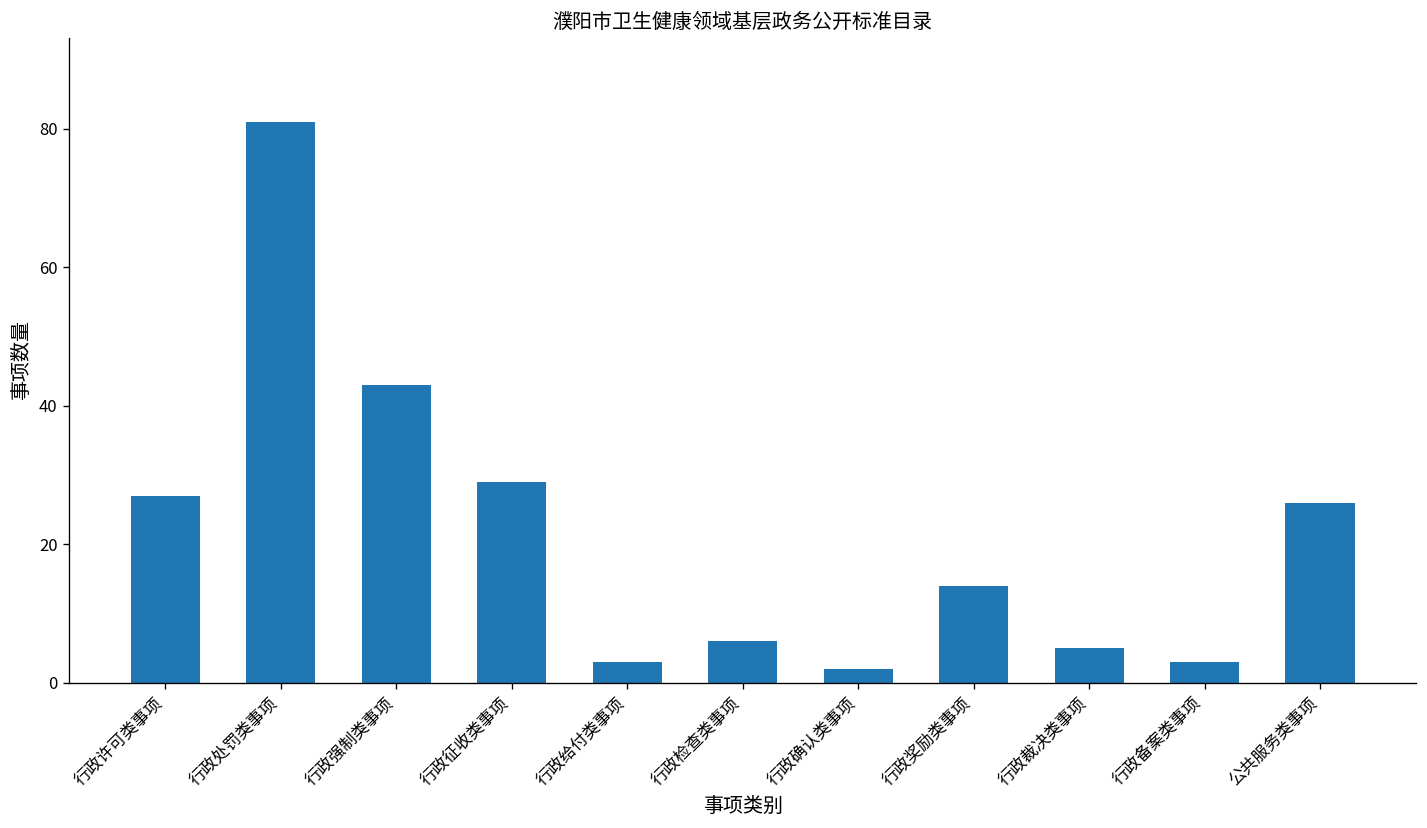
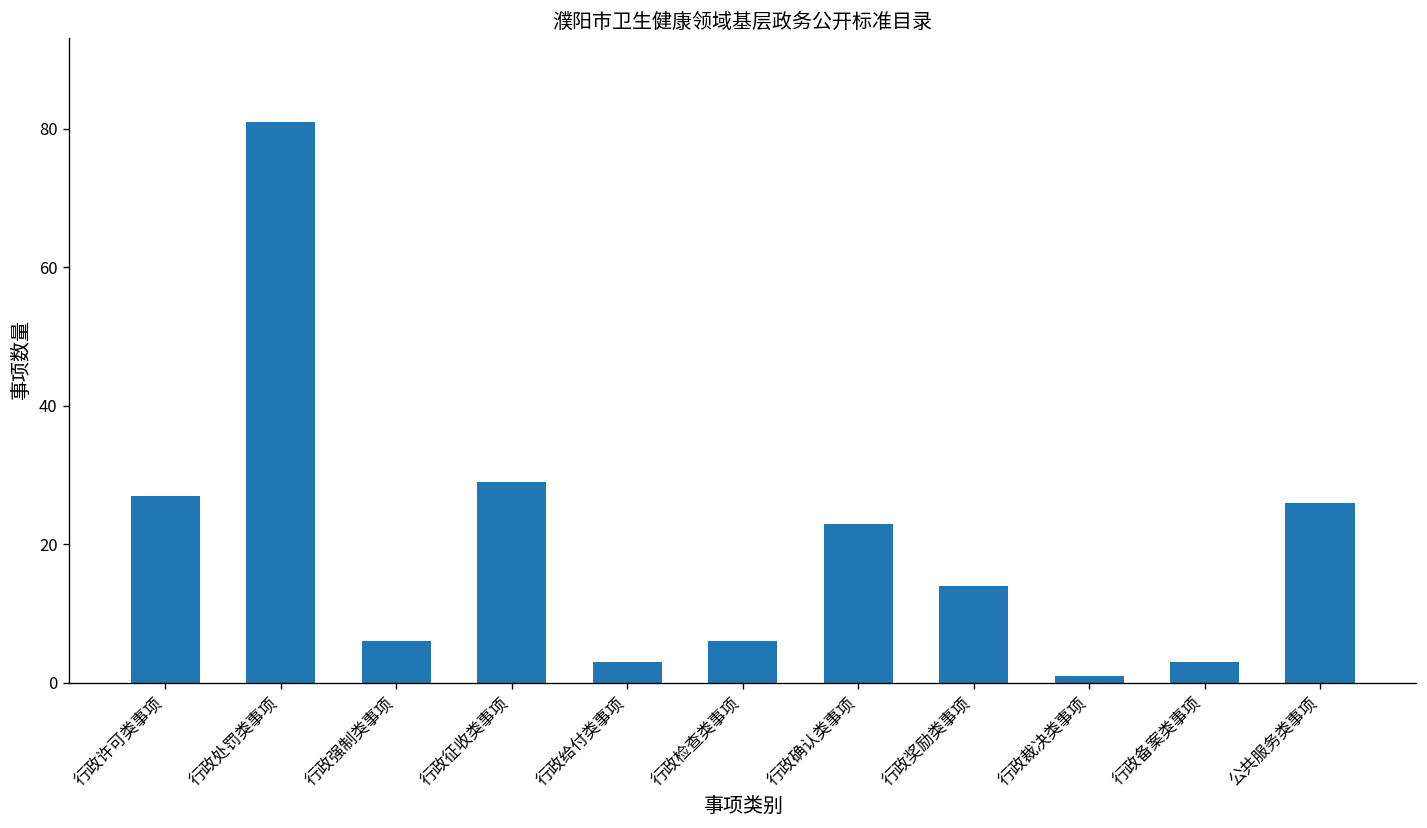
  {
    "行政许可类事项": 27,
    "行政处罚类事项": 81,
-   "行政强制类事项": 43,
+   "行政强制类事项": 6,
    "行政征收类事项": 29,
    "行政给付类事项": 3,
    "行政检查类事项": 6,
-   "行政确认类事项": 2,
+   "行政确认类事项": 23,
    "行政奖励类事项": 14,
-   "行政裁决类事项": 5,
+   "行政裁决类事项": 1,
    "行政备案类事项": 3,
    "公共服务类事项": 26
  }
